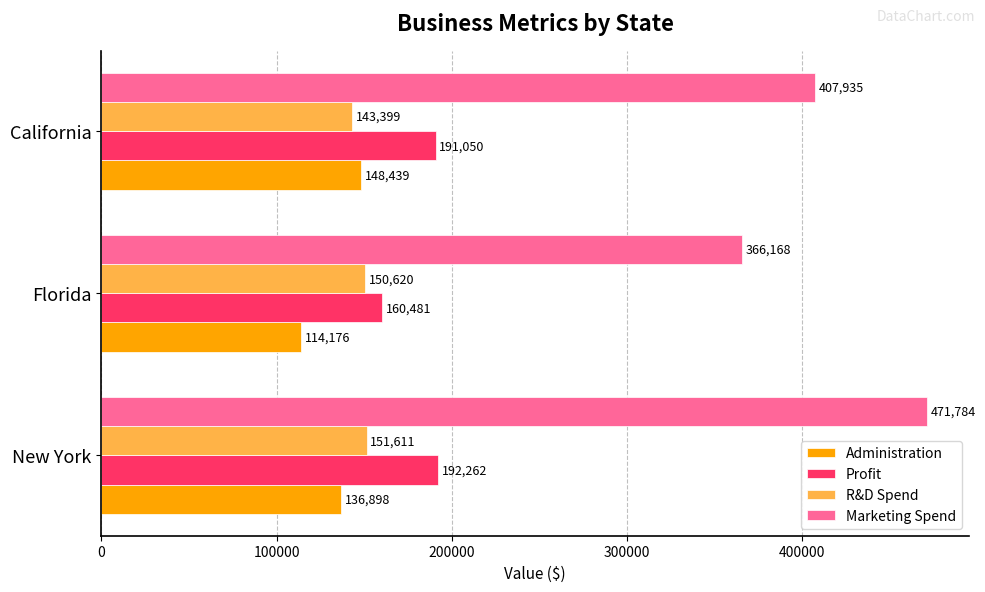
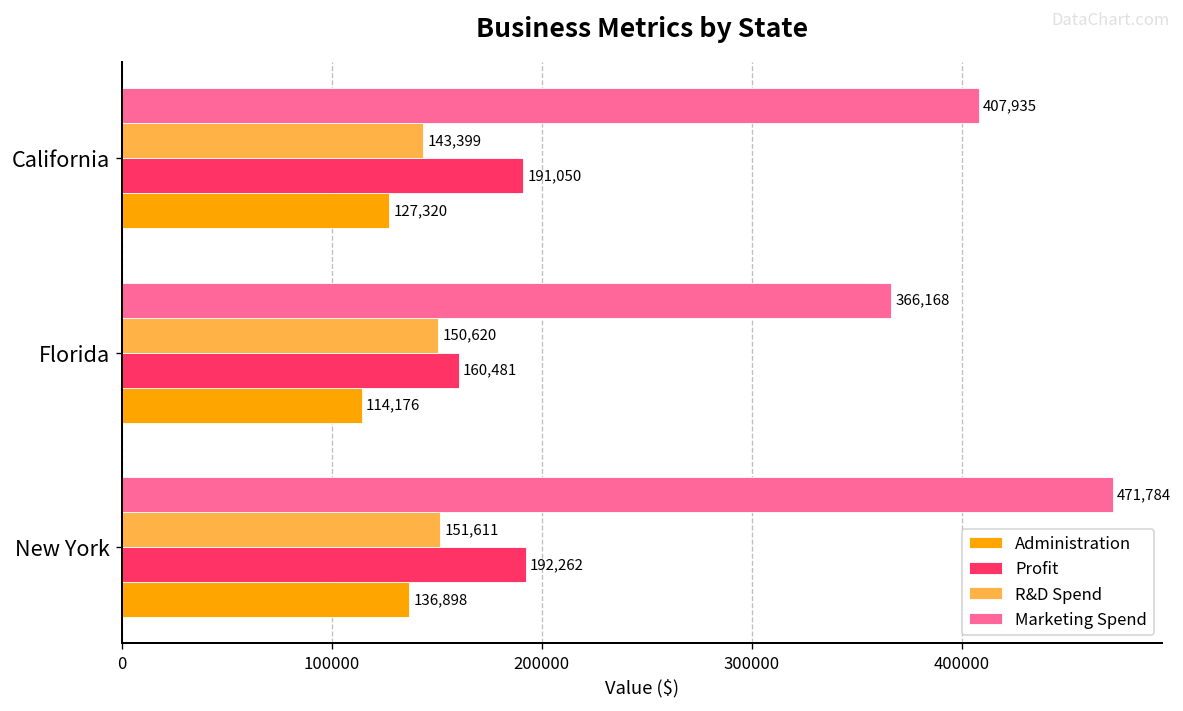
  {
    "Administration": {
-     "California": "148,439",
+     "California": "127,320",
      "Florida": "114,176",
      "New York": "136,898"
    },
    "Profit": {
      "California": "191,050",
      "Florida": "160,481",
      "New York": "192,262"
    },
    "R&D Spend": {
      "California": "143,399",
      "Florida": "150,620",
      "New York": "151,611"
    },
    "Marketing Spend": {
      "California": "407,935",
      "Florida": "366,168",
      "New York": "471,784"
    }
  }
